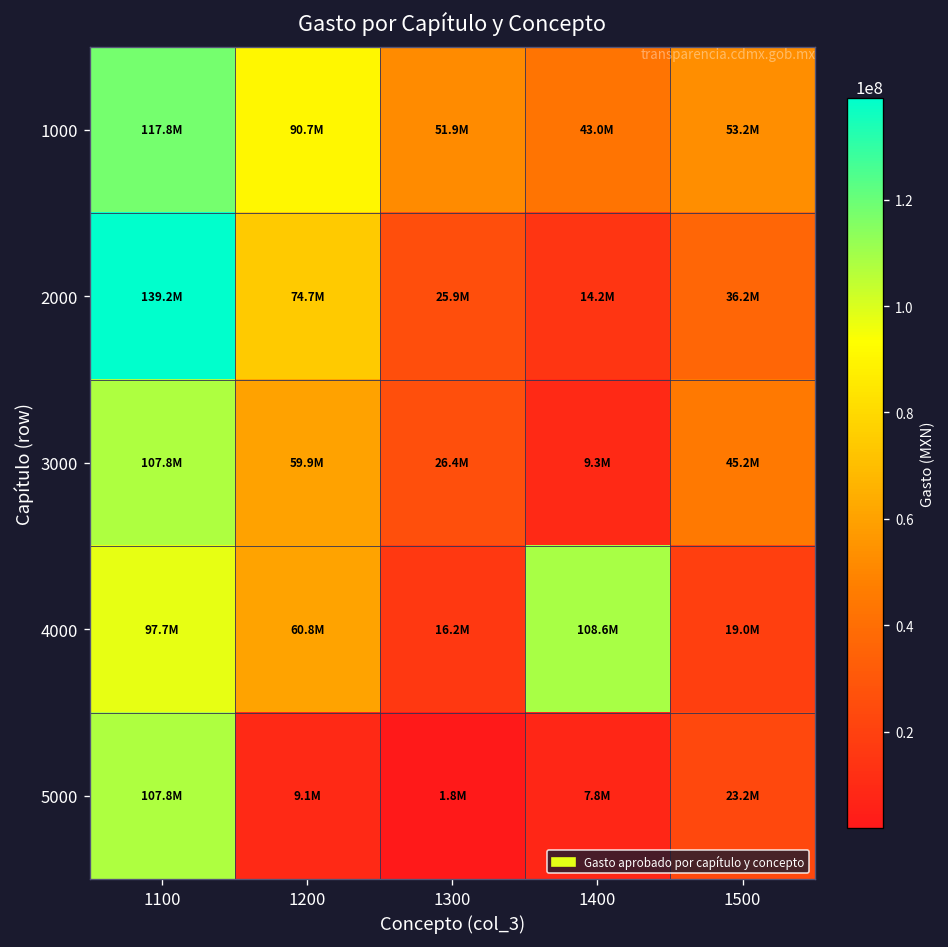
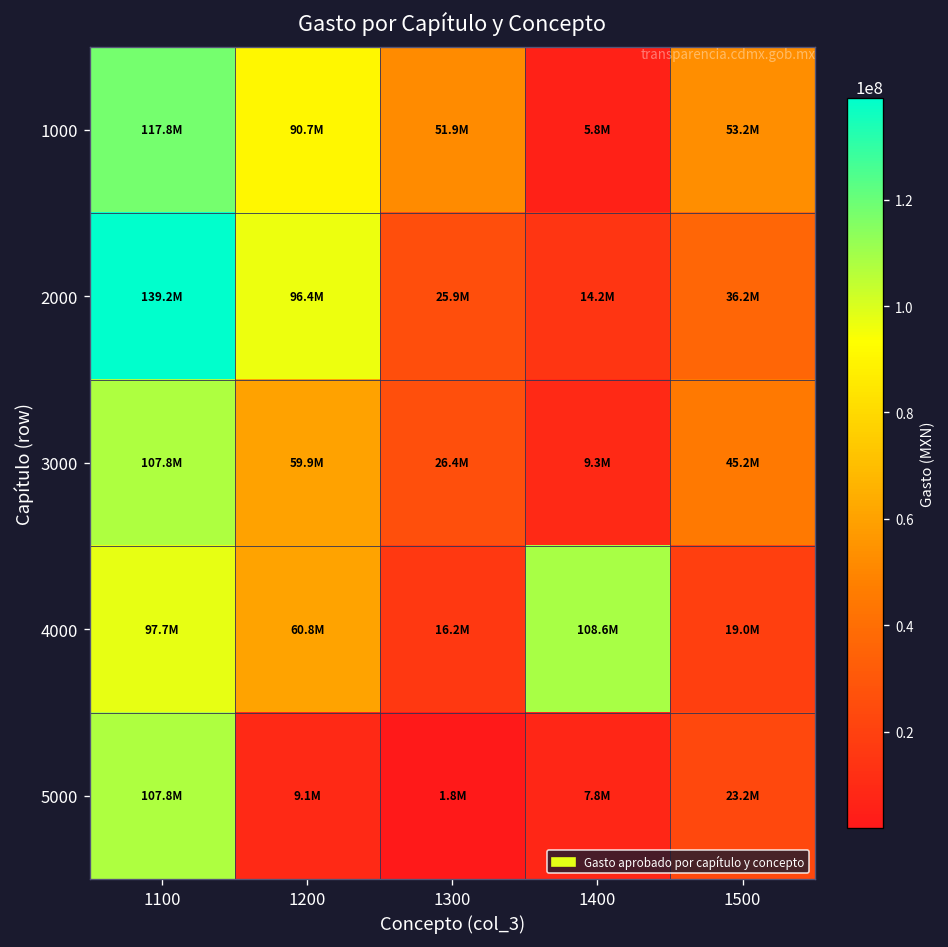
  {
    "1000": {
      "1100": "117.8M",
      "1200": "90.7M",
      "1300": "51.9M",
-     "1400": "43.0M"
+     "1400": "5.8M"
    },
    "2000": {
      "1100": "139.2M",
-     "1200": "74.7M",
+     "1200": "96.4M",
      "1300": "25.9M",
      "1400": "14.2M",
      "1500": "36.2M"
    },
    "3000": {
      "1100": "107.8M",
      "1200": "59.9M",
      "1300": "26.4M",
      "1400": "9.3M",
      "1500": "45.2M"
    },
    "4000": {
      "1100": "97.7M",
      "1200": "60.8M",
      "1300": "16.2M",
      "1400": "108.6M",
      "1500": "19.0M"
    },
    "5000": {
      "1100": "107.8M",
      "1200": "9.1M",
      "1300": "1.8M",
      "1400": "7.8M",
      "1500": "23.2M"
    }
  }
